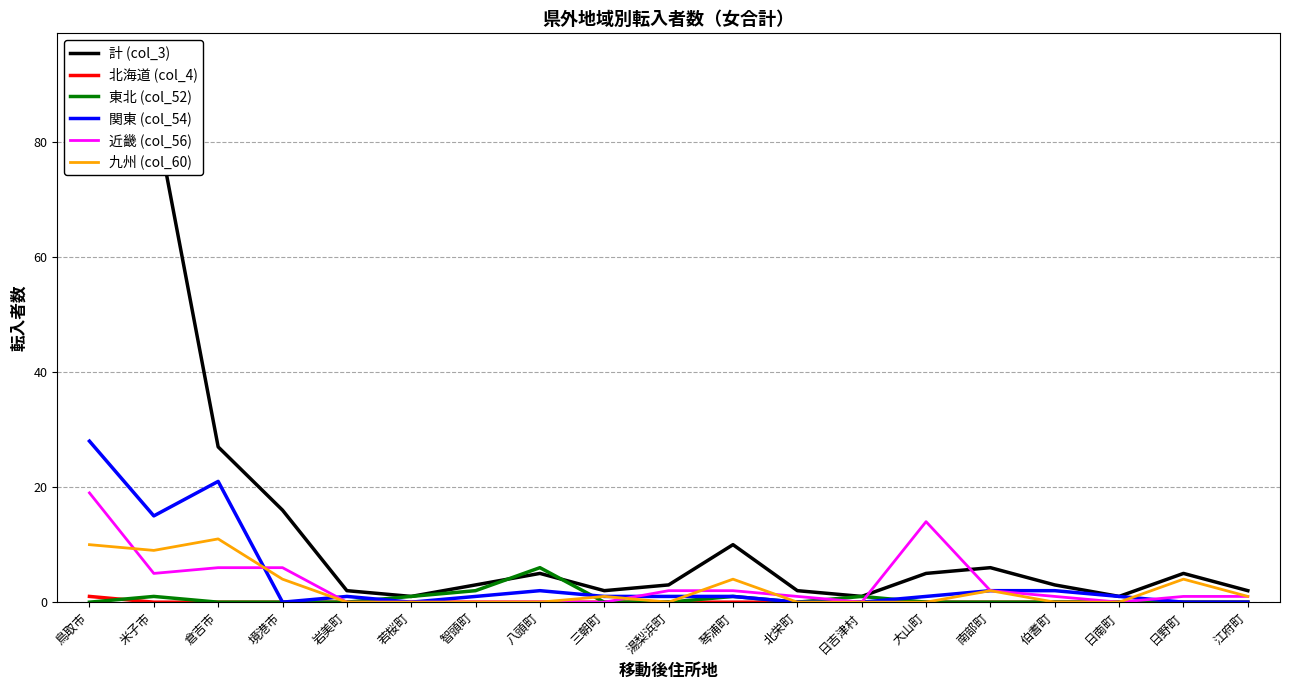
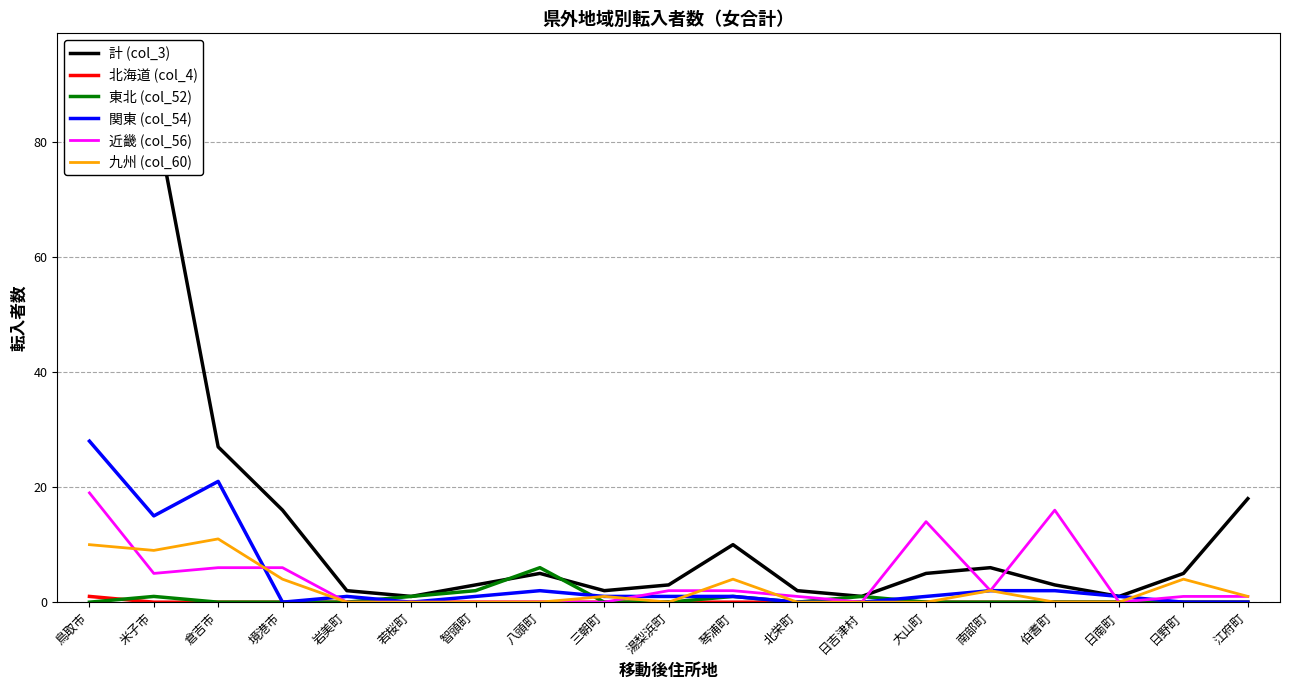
  {
    "計 (col_3)": {
      "倉吉市": 27,
      "境港市": 16,
      "岩美町": 2,
      "智頭町": 3,
      "八頭町": 5,
      "三朝町": 2,
      "湯梨浜町": 3,
      "琴浦町": 10,
      "北栄町": 2,
      "大山町": 5,
      "南部町": 6,
      "伯耆町": 3,
      "日野町": 5,
-     "江府町": 2
+     "江府町": 18
    },
    "北海道 (col_4)": {
      "鳥取市": 1,
      "米子市": 0,
      "琴浦町": 0
    },
    "東北 (col_52)": {
      "鳥取市": 0,
      "米子市": 1,
      "智頭町": 2,
      "八頭町": 6
    },
    "関東 (col_54)": {
      "鳥取市": 28,
      "米子市": 15,
      "倉吉市": 21,
      "岩美町": 1,
      "智頭町": 1,
      "八頭町": 2,
      "湯梨浜町": 1,
      "大山町": 1,
      "伯耆町": 2
    },
    "近畿 (col_56)": {
      "鳥取市": 19,
      "米子市": 5,
      "倉吉市": 6,
      "境港市": 6,
      "湯梨浜町": 2,
      "琴浦町": 2,
      "北栄町": 1,
      "大山町": 14,
-     "伯耆町": 1,
+     "伯耆町": 16,
      "日野町": 1
    },
    "九州 (col_60)": {
      "鳥取市": 10,
      "米子市": 9,
      "倉吉市": 11,
      "境港市": 4,
      "琴浦町": 4,
      "日野町": 4
    }
  }
